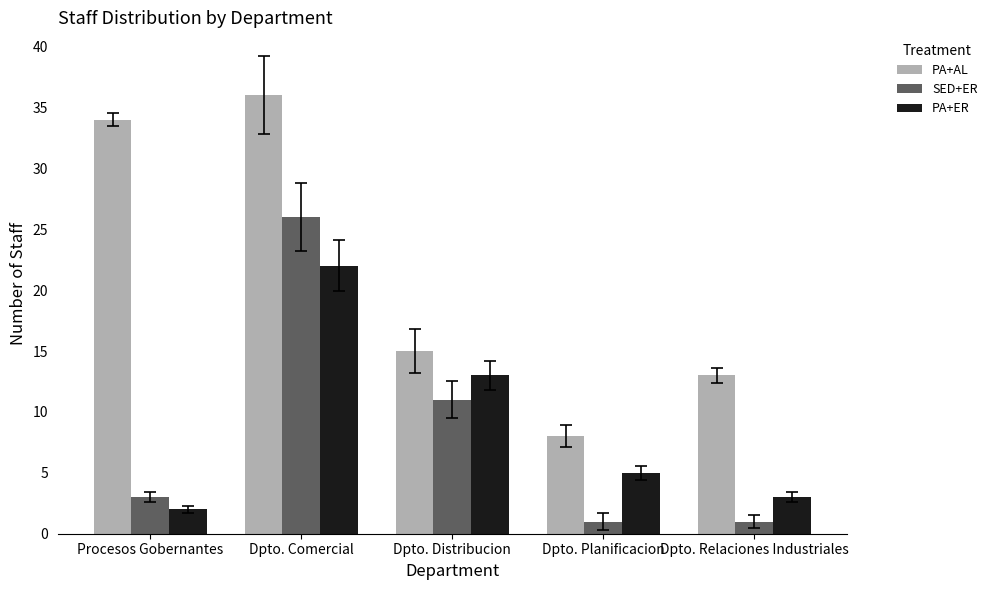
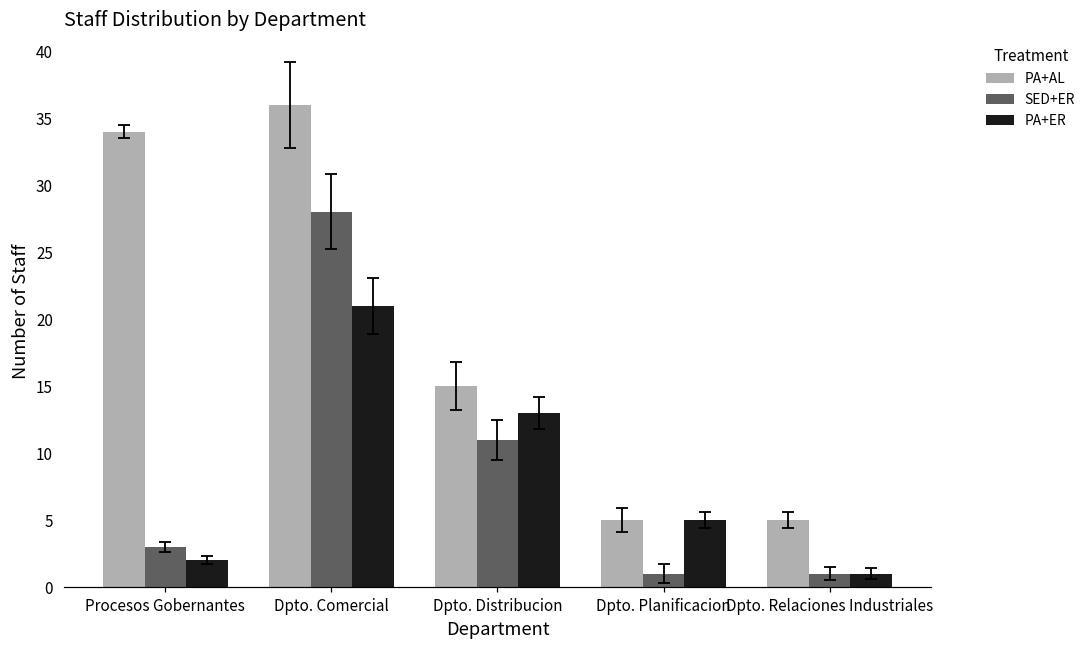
  {
    "PA+AL": {
      "Procesos Gobernantes": 34,
      "Dpto. Comercial": 36,
      "Dpto. Distribucion": 15,
-     "Dpto. Planificacion": 8,
-     "Dpto. Relaciones Industriales": 13
+     "Dpto. Planificacion": 5,
+     "Dpto. Relaciones Industriales": 5
    },
    "SED+ER": {
      "Procesos Gobernantes": 3,
-     "Dpto. Comercial": 26,
+     "Dpto. Comercial": 28,
      "Dpto. Distribucion": 11,
      "Dpto. Planificacion": 1,
      "Dpto. Relaciones Industriales": 1
    },
    "PA+ER": {
      "Procesos Gobernantes": 2,
-     "Dpto. Comercial": 22,
+     "Dpto. Comercial": 21,
      "Dpto. Distribucion": 13,
      "Dpto. Planificacion": 5,
-     "Dpto. Relaciones Industriales": 3
+     "Dpto. Relaciones Industriales": 1
    }
  }
